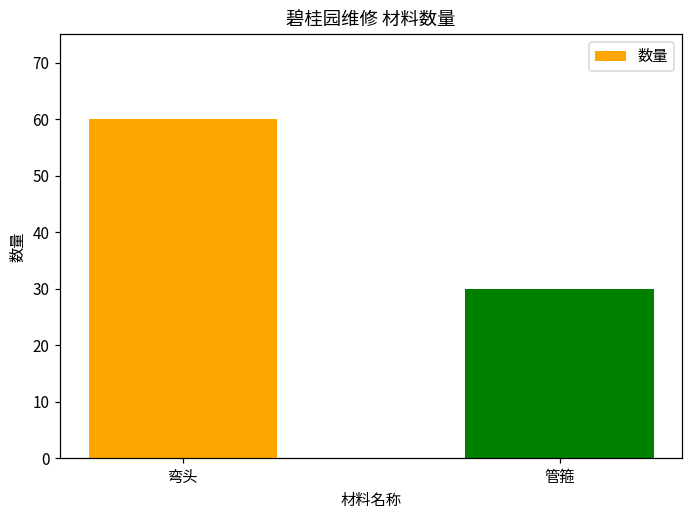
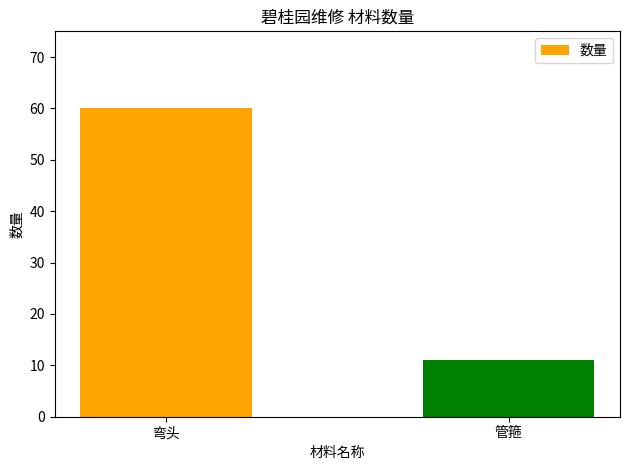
  {
    "弯头": 60,
-   "管箍": 30
+   "管箍": 11
  }
